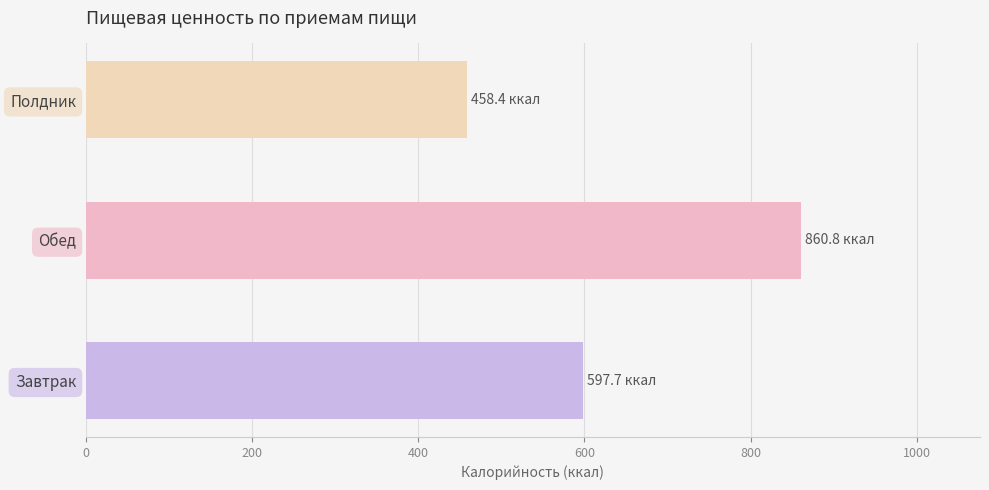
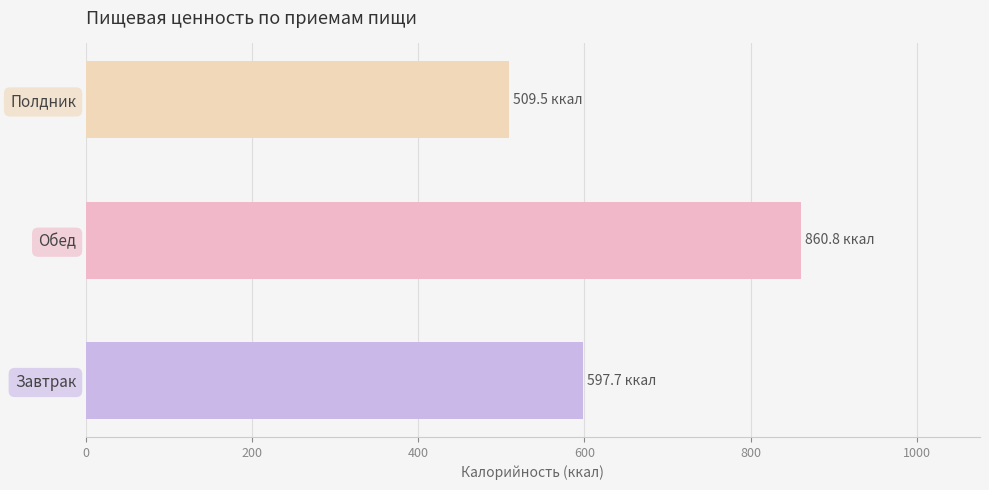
  {
-   "Полдник": 458.4,
+   "Полдник": 509.5,
    "Обед": 860.8,
    "Завтрак": 597.7
  }
